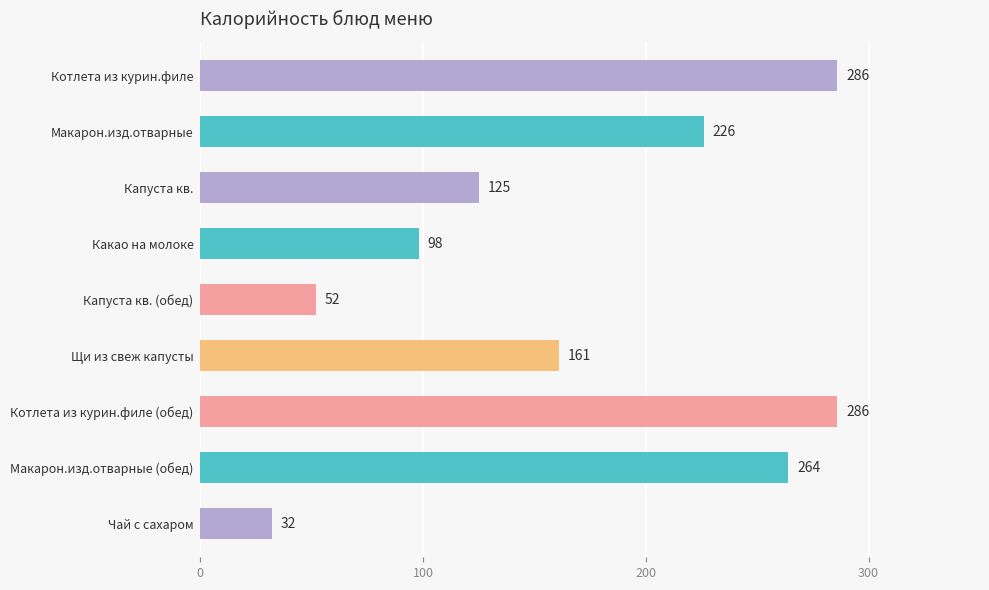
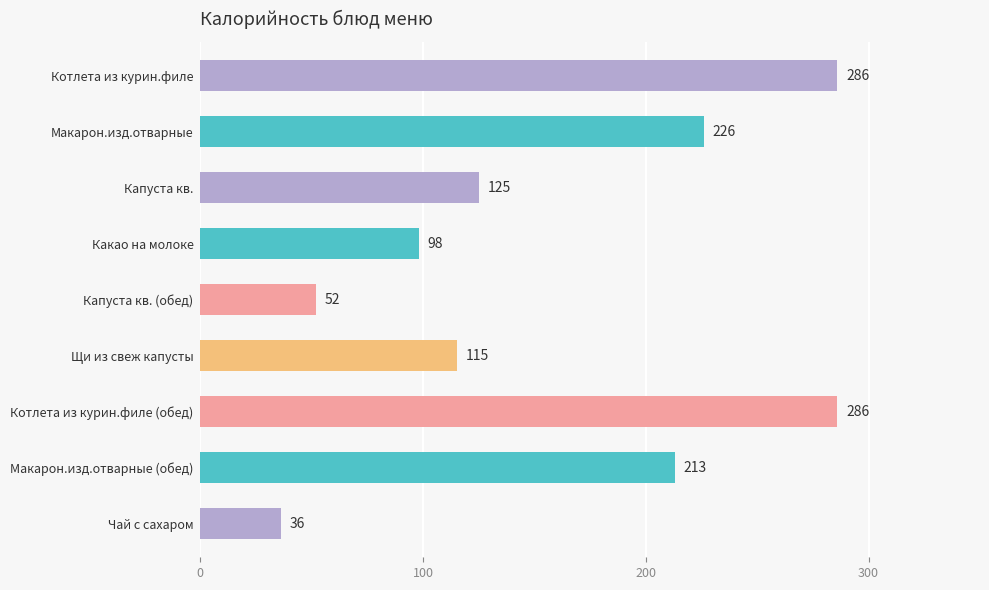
  {
    "Котлета из курин.филе": 286,
    "Макарон.изд.отварные": 226,
    "Капуста кв.": 125,
    "Какао на молоке": 98,
    "Капуста кв. (обед)": 52,
-   "Щи из свеж капусты": 161,
+   "Щи из свеж капусты": 115,
    "Котлета из курин.филе (обед)": 286,
-   "Макарон.изд.отварные (обед)": 264,
-   "Чай с сахаром": 32
+   "Макарон.изд.отварные (обед)": 213,
+   "Чай с сахаром": 36
  }
